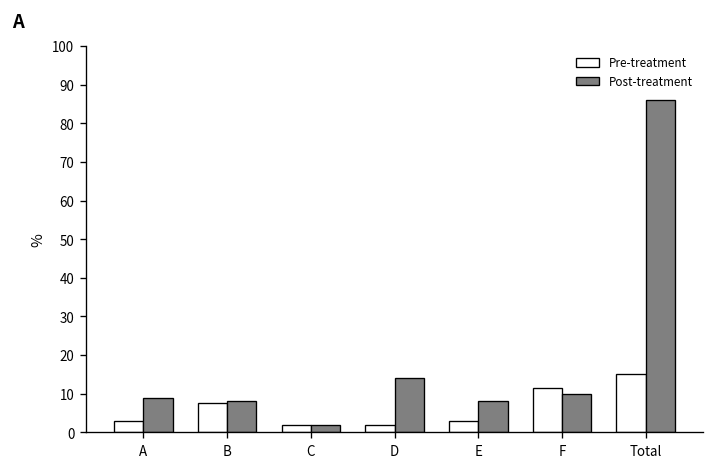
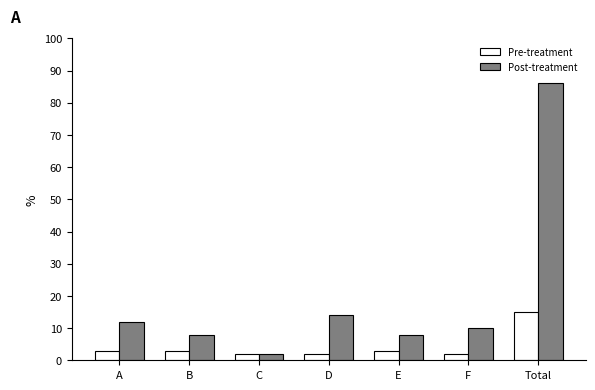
  {
    "Pre-treatment": {
      "A": 3,
-     "B": 8,
+     "B": 3,
      "C": 2,
      "D": 2,
      "E": 3,
-     "F": 11,
+     "F": 2,
      "Total": 15
    },
    "Post-treatment": {
-     "A": 9,
+     "A": 12,
      "B": 8,
      "C": 2,
      "D": 14,
      "E": 8,
      "F": 10,
      "Total": 86
    }
  }
